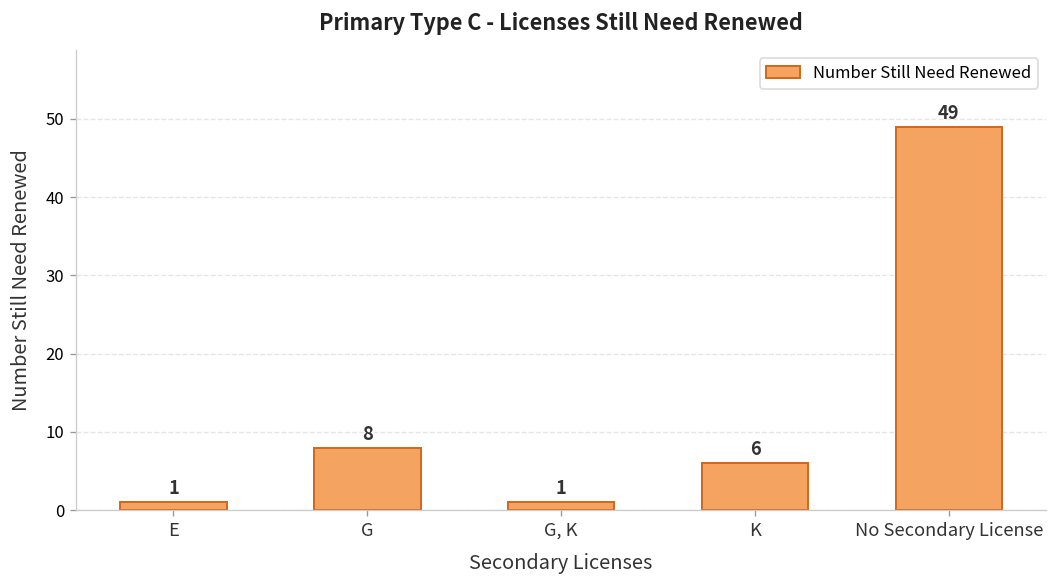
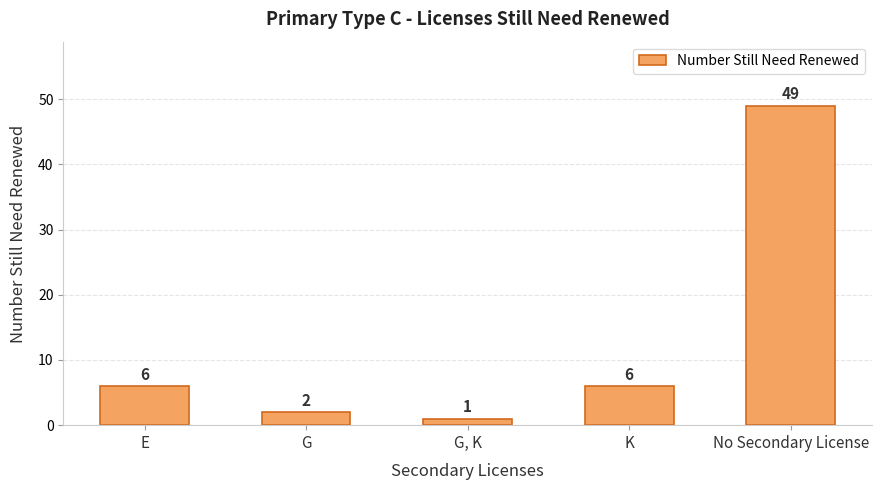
  {
-   "E": 1,
-   "G": 8,
+   "E": 6,
+   "G": 2,
    "G, K": 1,
    "K": 6,
    "No Secondary License": 49
  }
